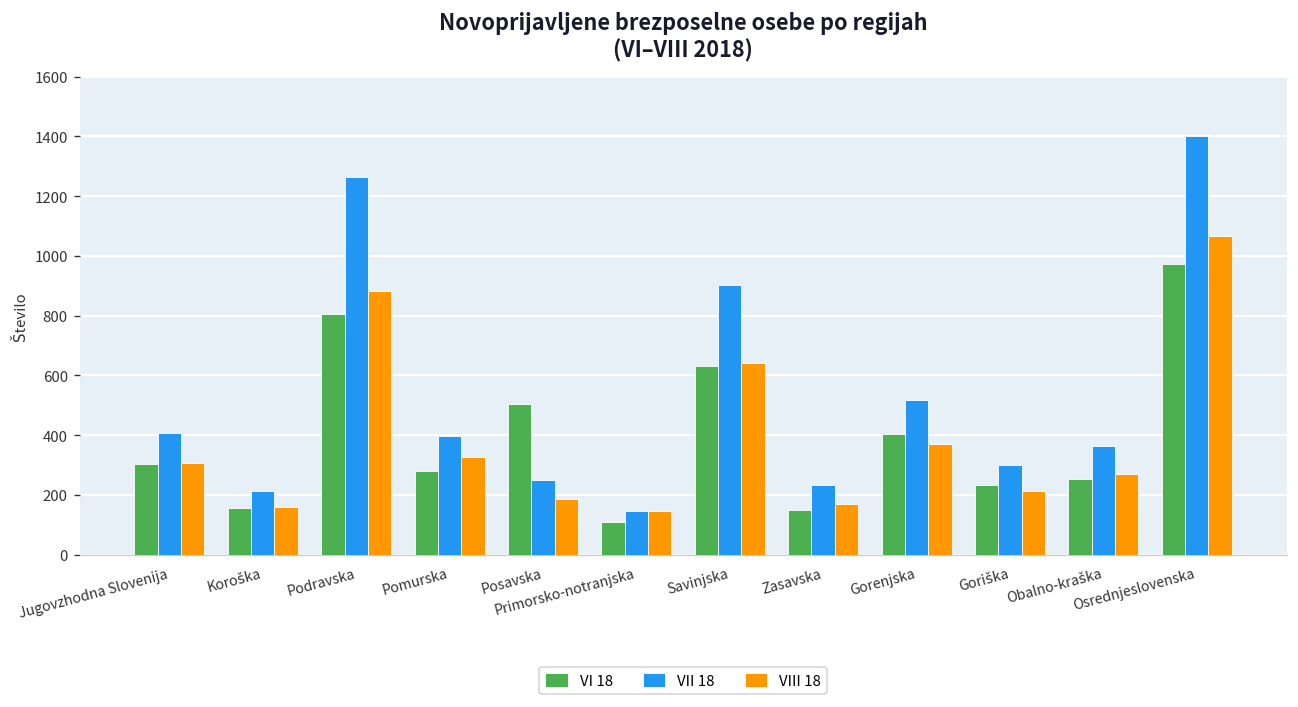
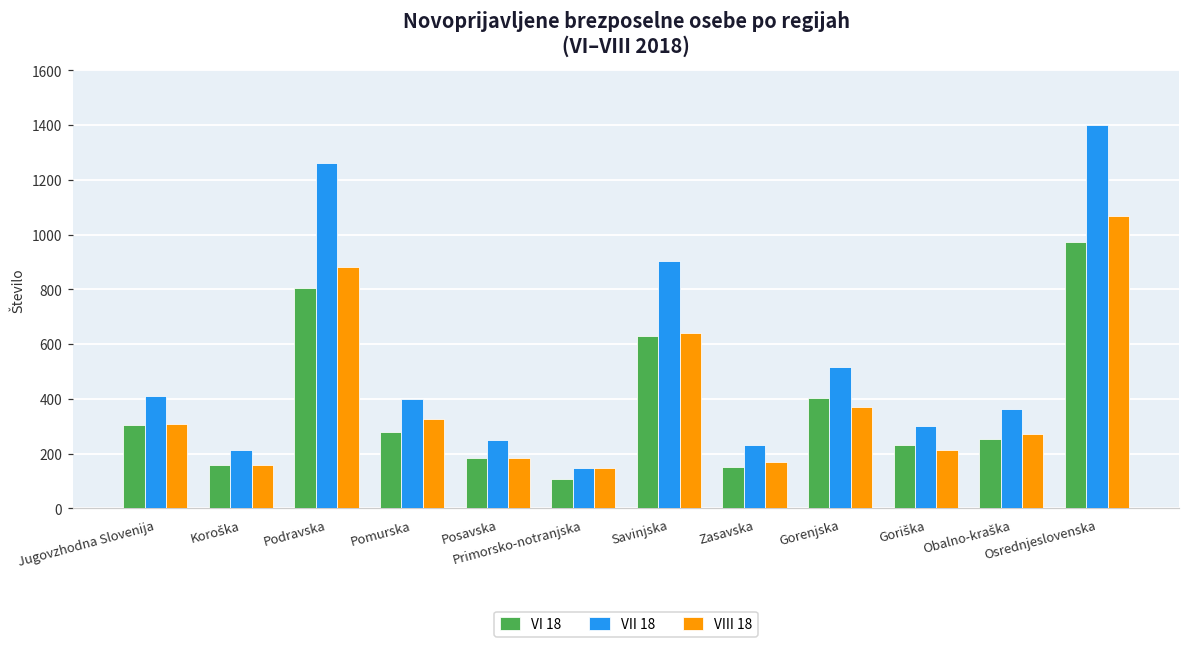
  {
    "VI 18": {
      "Jugovzhodna Slovenija": 300,
      "Koroška": 160,
      "Podravska": 810,
      "Pomurska": 280,
-     "Posavska": 510,
+     "Posavska": 190,
      "Primorsko-notranjska": 110,
      "Savinjska": 630,
      "Zasavska": 150,
      "Gorenjska": 410,
      "Goriška": 230,
      "Obalno-kraška": 250,
      "Osrednjeslovenska": 970
    },
    "VII 18": {
      "Jugovzhodna Slovenija": 410,
      "Koroška": 220,
      "Podravska": 1260,
      "Pomurska": 400,
      "Posavska": 250,
      "Primorsko-notranjska": 150,
      "Savinjska": 900,
      "Zasavska": 230,
      "Gorenjska": 520,
      "Goriška": 300,
      "Obalno-kraška": 360,
      "Osrednjeslovenska": 1400
    },
    "VIII 18": {
      "Jugovzhodna Slovenija": 310,
      "Koroška": 160,
      "Podravska": 880,
      "Pomurska": 330,
      "Posavska": 190,
      "Primorsko-notranjska": 150,
      "Savinjska": 640,
      "Zasavska": 170,
      "Gorenjska": 370,
      "Goriška": 210,
      "Obalno-kraška": 270,
      "Osrednjeslovenska": 1070
    }
  }
